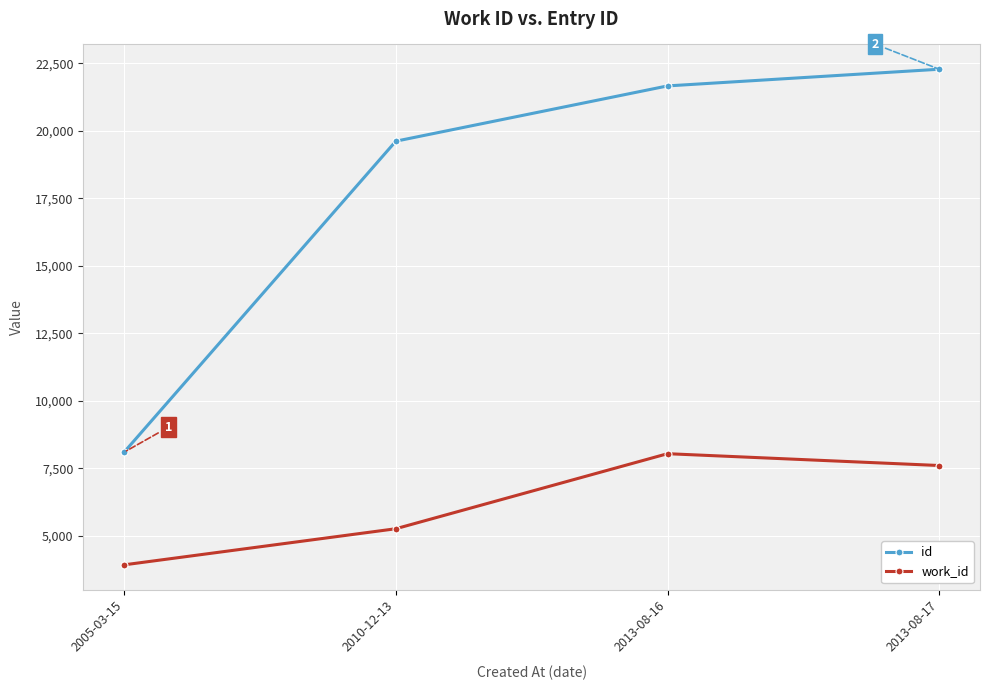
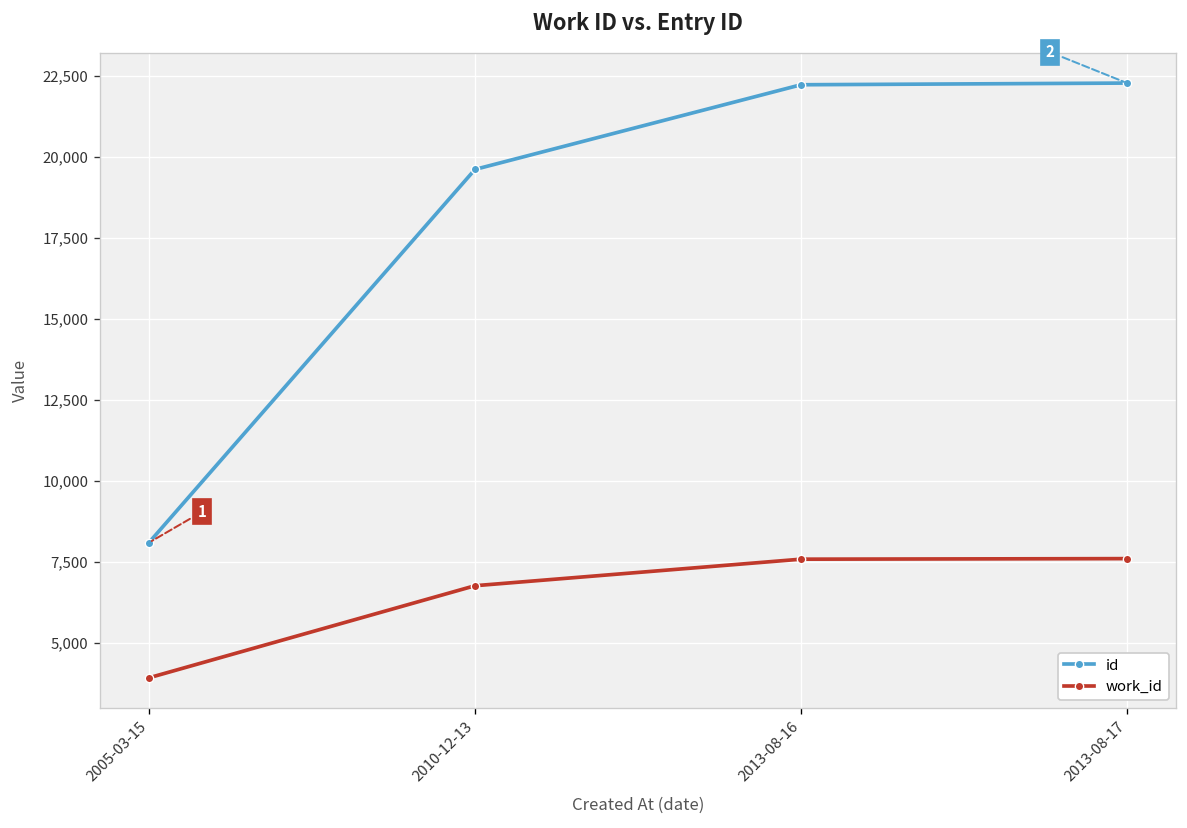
  {
    "id": {
      "2005-03-15": "8,100",
      "2010-12-13": "19,600",
-     "2013-08-16": "21,700",
+     "2013-08-16": "22,200",
      "2013-08-17": "22,300"
    },
    "work_id": {
      "2005-03-15": "3,900",
-     "2010-12-13": "5,300",
-     "2013-08-16": "8,000",
+     "2010-12-13": "6,800",
+     "2013-08-16": "7,600",
      "2013-08-17": "7,600"
    }
  }
